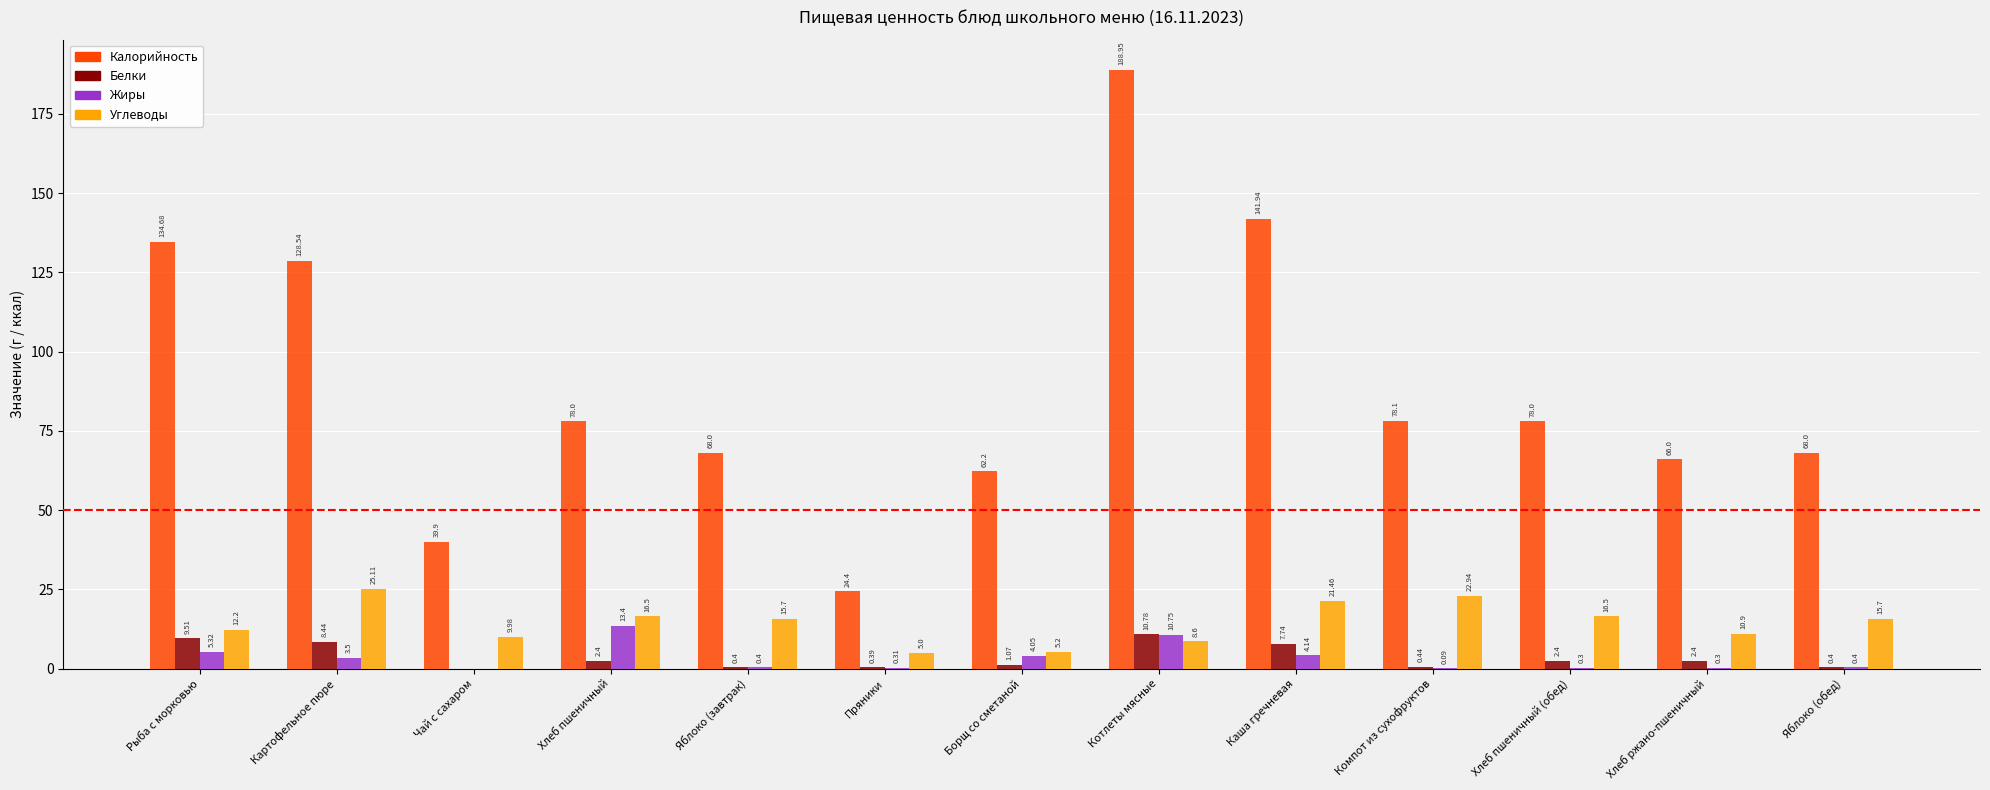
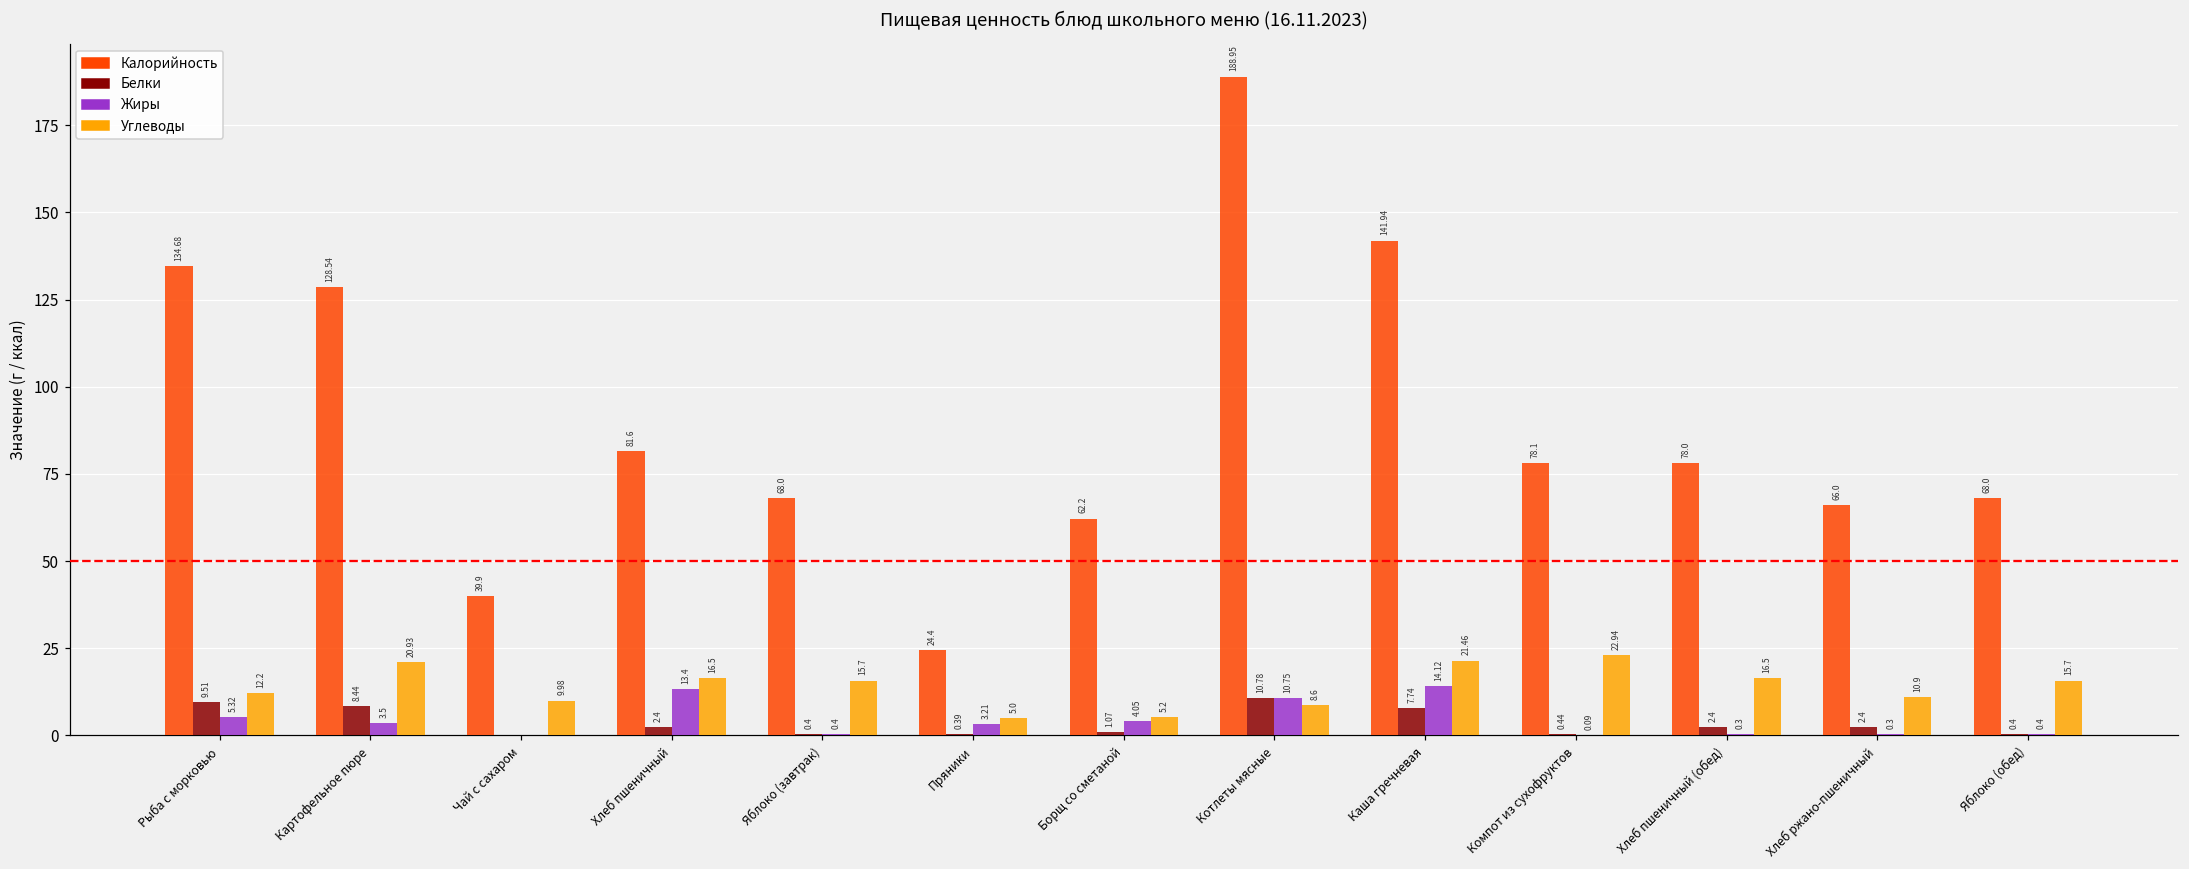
  {
    "Калорийность": {
      "Рыба с морковью": 134.68,
      "Картофельное пюре": 128.54,
      "Чай с сахаром": 39.9,
-     "Хлеб пшеничный": 78.0,
+     "Хлеб пшеничный": 81.6,
      "Яблоко (завтрак)": 68.0,
      "Пряники": 24.4,
      "Борщ со сметаной": 62.2,
      "Котлеты мясные": 188.95,
      "Каша гречневая": 141.94,
      "Компот из сухофруктов": 78.1,
      "Хлеб пшеничный (обед)": 78.0,
      "Хлеб ржано-пшеничный": 66.0,
      "Яблоко (обед)": 68.0
    },
    "Белки": {
      "Рыба с морковью": 9.51,
      "Картофельное пюре": 8.44,
      "Хлеб пшеничный": 2.4,
      "Яблоко (завтрак)": 0.4,
      "Пряники": 0.39,
      "Борщ со сметаной": 1.07,
      "Котлеты мясные": 10.78,
      "Каша гречневая": 7.74,
      "Компот из сухофруктов": 0.44,
      "Хлеб пшеничный (обед)": 2.4,
      "Хлеб ржано-пшеничный": 2.4,
      "Яблоко (обед)": 0.4
    },
    "Жиры": {
      "Рыба с морковью": 5.32,
      "Картофельное пюре": 3.5,
      "Хлеб пшеничный": 13.4,
      "Яблоко (завтрак)": 0.4,
-     "Пряники": 0.31,
+     "Пряники": 3.21,
      "Борщ со сметаной": 4.05,
      "Котлеты мясные": 10.75,
-     "Каша гречневая": 4.14,
+     "Каша гречневая": 14.12,
      "Компот из сухофруктов": 0.09,
      "Хлеб пшеничный (обед)": 0.3,
      "Хлеб ржано-пшеничный": 0.3,
      "Яблоко (обед)": 0.4
    },
    "Углеводы": {
      "Рыба с морковью": 12.2,
-     "Картофельное пюре": 25.11,
+     "Картофельное пюре": 20.93,
      "Чай с сахаром": 9.98,
      "Хлеб пшеничный": 16.5,
      "Яблоко (завтрак)": 15.7,
      "Пряники": 5.0,
      "Борщ со сметаной": 5.2,
      "Котлеты мясные": 8.6,
      "Каша гречневая": 21.46,
      "Компот из сухофруктов": 22.94,
      "Хлеб пшеничный (обед)": 16.5,
      "Хлеб ржано-пшеничный": 10.9,
      "Яблоко (обед)": 15.7
    }
  }
